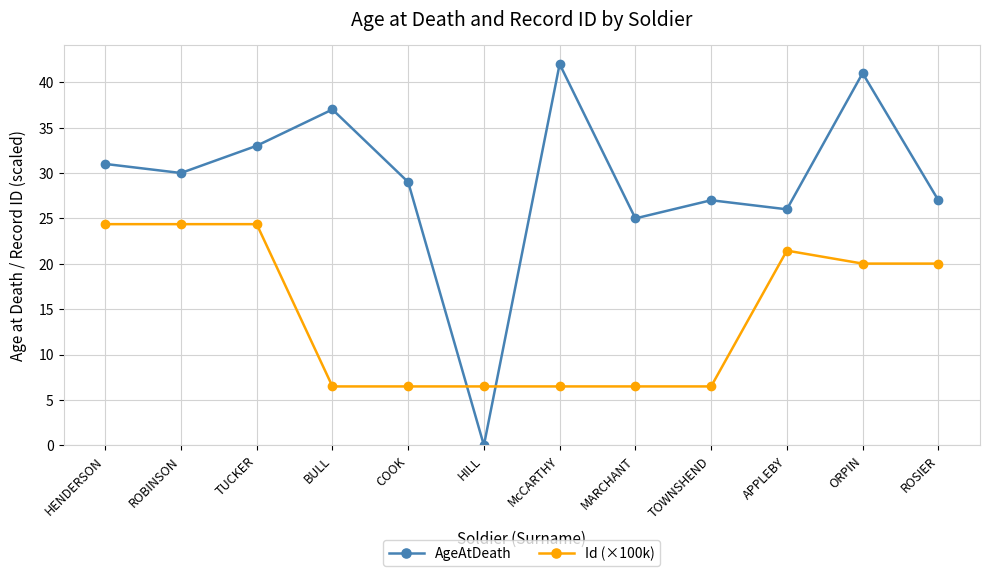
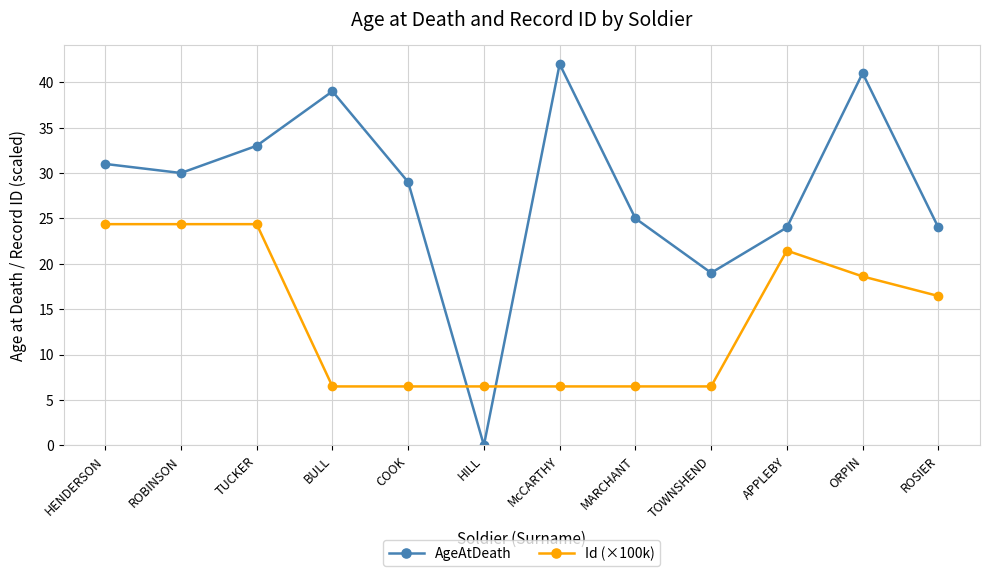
  {
    "AgeAtDeath": {
      "HENDERSON": 31,
      "ROBINSON": 30,
      "TUCKER": 33,
-     "BULL": 37,
+     "BULL": 39,
      "COOK": 29,
      "HILL": 0,
      "McCARTHY": 42,
      "MARCHANT": 25,
-     "TOWNSHEND": 27,
-     "APPLEBY": 26,
+     "TOWNSHEND": 19,
+     "APPLEBY": 24,
      "ORPIN": 41,
-     "ROSIER": 27
+     "ROSIER": 24
    },
    "Id (×100k)": {
      "HENDERSON": 24,
      "ROBINSON": 24,
      "TUCKER": 24,
      "BULL": 6,
      "COOK": 6,
      "HILL": 6,
      "McCARTHY": 6,
      "MARCHANT": 6,
      "TOWNSHEND": 6,
      "APPLEBY": 21,
-     "ORPIN": 20,
-     "ROSIER": 20
+     "ORPIN": 19,
+     "ROSIER": 16
    }
  }
